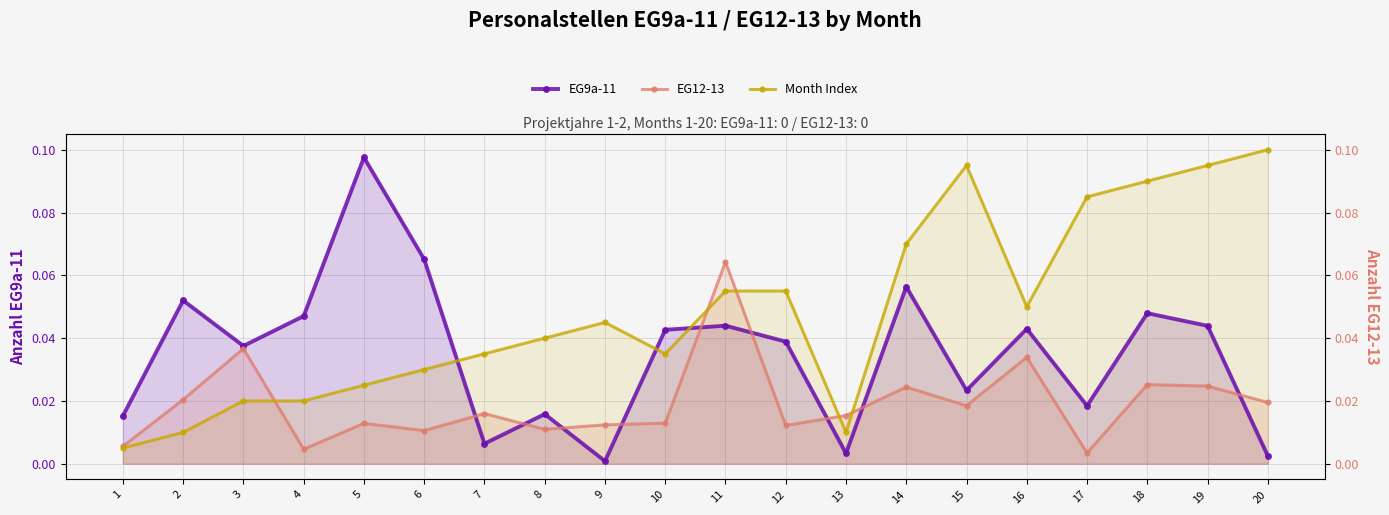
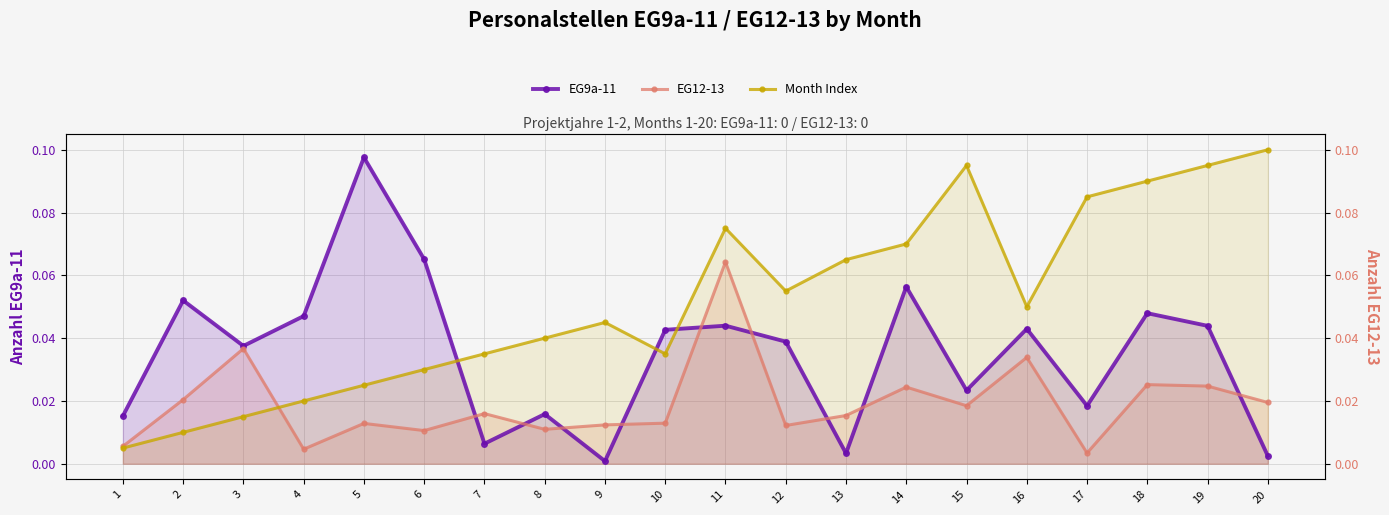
  {
    "EG9a-11": {
      "1": 0.015,
      "2": 0.052,
      "3": 0.038,
      "4": 0.047,
      "5": 0.098,
      "6": 0.065,
      "7": 0.006,
      "8": 0.016,
      "9": 0.001,
      "10": 0.043,
      "11": 0.044,
      "12": 0.039,
      "13": 0.003,
      "14": 0.056,
      "15": 0.023,
      "16": 0.043,
      "17": 0.018,
      "18": 0.048,
      "19": 0.044,
      "20": 0.002
    },
    "EG12-13": {
      "2": 0.020,
      "3": 0.037,
      "4": 0.005,
      "5": 0.013,
      "6": 0.011,
      "7": 0.016,
      "8": 0.011,
      "9": 0.012,
      "10": 0.013,
      "11": 0.064,
      "12": 0.012,
      "13": 0.015,
      "14": 0.024,
      "15": 0.018,
      "16": 0.034,
      "17": 0.003,
      "18": 0.025,
      "19": 0.025,
      "20": 0.020
    },
    "Month Index": {
      "2": 0.010,
-     "3": 0.020,
+     "3": 0.015,
      "4": 0.020,
      "5": 0.025,
      "6": 0.030,
      "7": 0.035,
      "8": 0.040,
      "9": 0.045,
      "10": 0.035,
-     "11": 0.055,
+     "11": 0.075,
      "12": 0.055,
-     "13": 0.010,
+     "13": 0.065,
      "14": 0.070,
      "15": 0.095,
      "16": 0.050,
      "17": 0.085,
      "18": 0.090,
      "19": 0.095,
      "20": 0.100
    }
  }
